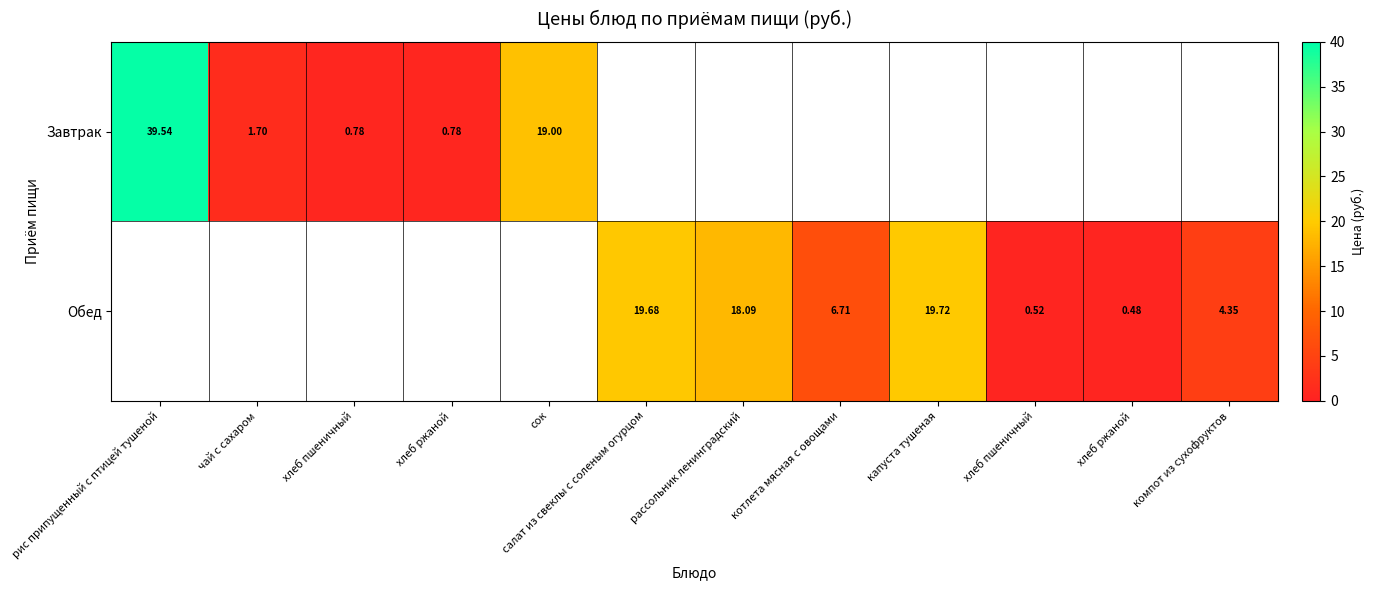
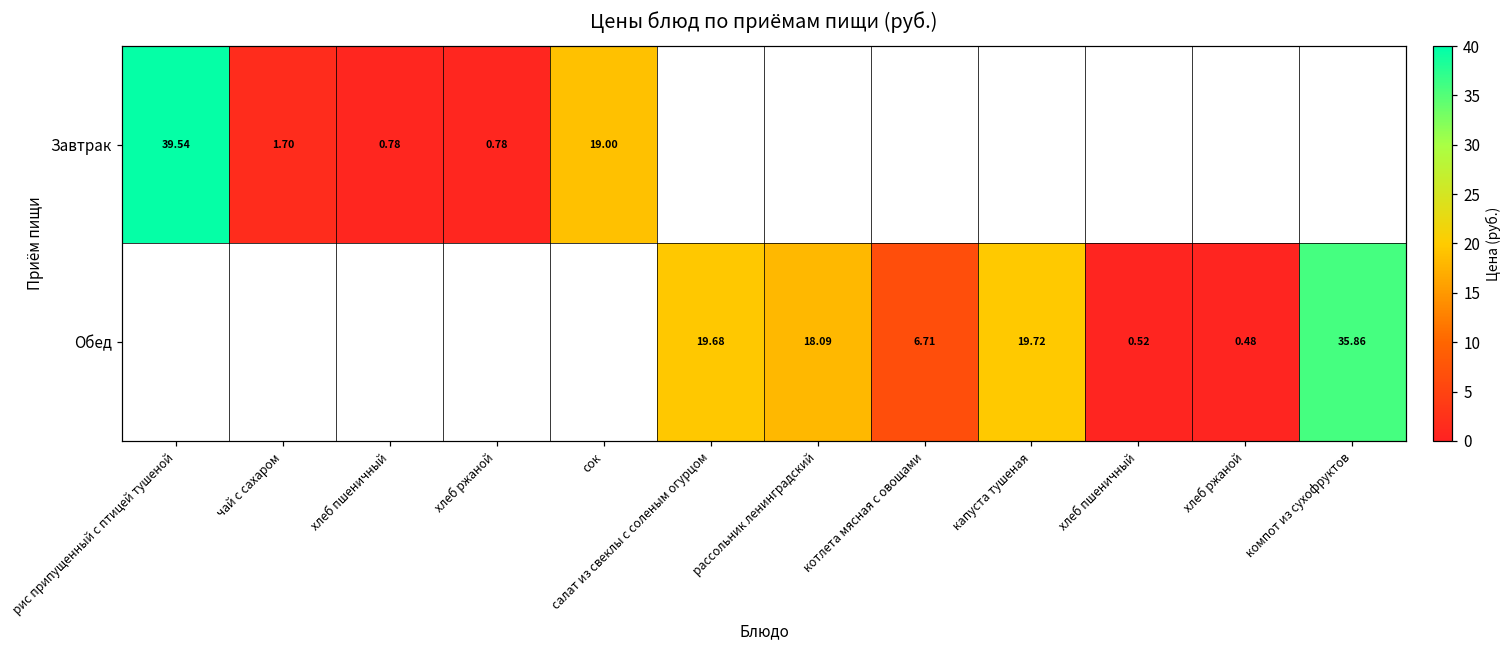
  {
    "Завтрак": {
      "рис припущенный с птицей тушеной": 39.54,
      "чай с сахаром": 1.70,
      "хлеб пшеничный": 0.78,
      "хлеб ржаной": 0.78,
      "сок": 19.00
    },
    "Обед": {
      "салат из свеклы с соленым огурцом": 19.68,
      "рассольник ленинградский": 18.09,
      "котлета мясная с овощами": 6.71,
      "капуста тушеная": 19.72,
      "хлеб пшеничный": 0.52,
      "хлеб ржаной": 0.48,
-     "компот из сухофруктов": 4.35
+     "компот из сухофруктов": 35.86
    }
  }
